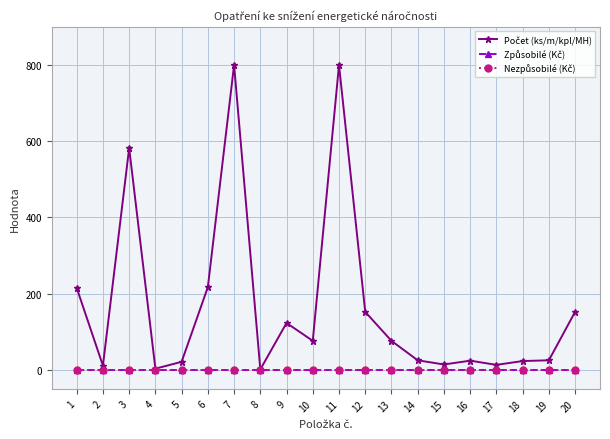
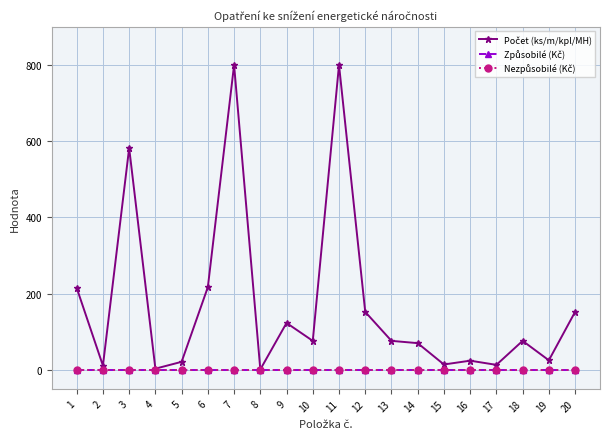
  {
    "Počet (ks/m/kpl/MH)": {
      "1": 220,
      "2": 10,
      "3": 580,
      "5": 20,
      "6": 220,
      "7": 800,
      "9": 120,
      "10": 80,
      "11": 800,
      "12": 150,
      "13": 80,
-     "14": 30,
+     "14": 70,
      "15": 10,
      "16": 20,
      "17": 10,
-     "18": 20,
+     "18": 80,
      "19": 30,
      "20": 150
    },
    "Nezpůsobilé (Kč)": {
      "1": 0,
      "2": 0,
      "3": 0,
      "5": 0,
      "6": 0,
      "7": 0,
      "9": 0,
      "10": 0,
      "11": 0,
      "12": 0,
      "13": 0,
      "14": 0,
      "15": 0,
      "16": 0,
      "17": 0,
      "18": 0,
      "19": 0,
      "20": 0
    }
  }
